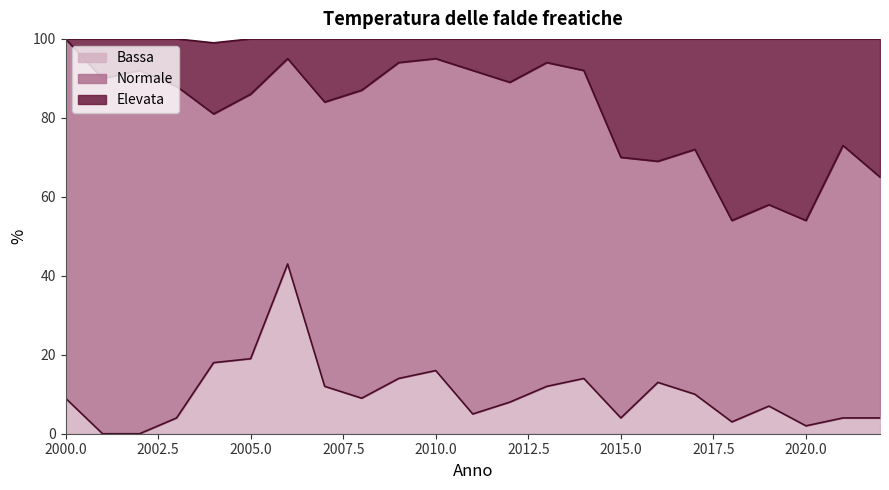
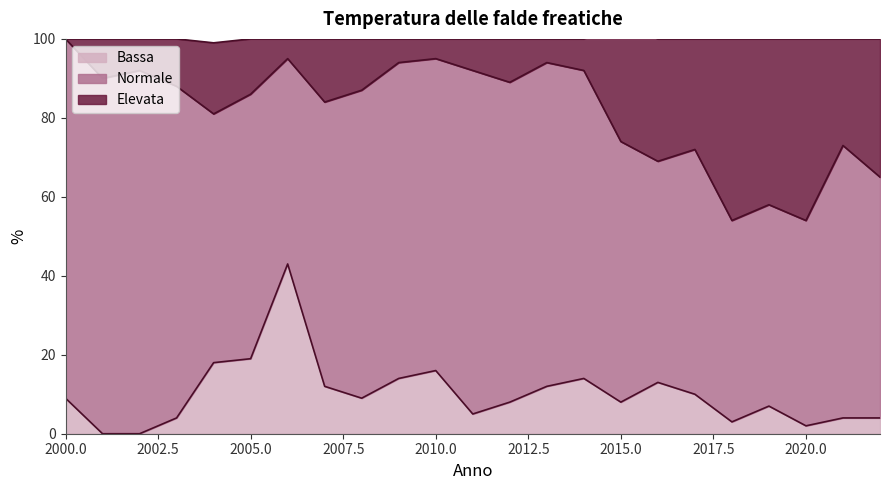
  {
    "Bassa": {
      "2000.0": 9,
      "2005.0": 19,
      "2010.0": 16,
-     "2015.0": 4,
+     "2015.0": 8,
      "2020.0": 2
    },
    "Normale": {
      "2005.0": 67,
      "2010.0": 79,
      "2015.0": 66,
      "2020.0": 52
    },
    "Elevata": {
      "2005.0": 14,
      "2010.0": 5,
      "2020.0": 46
    }
  }
